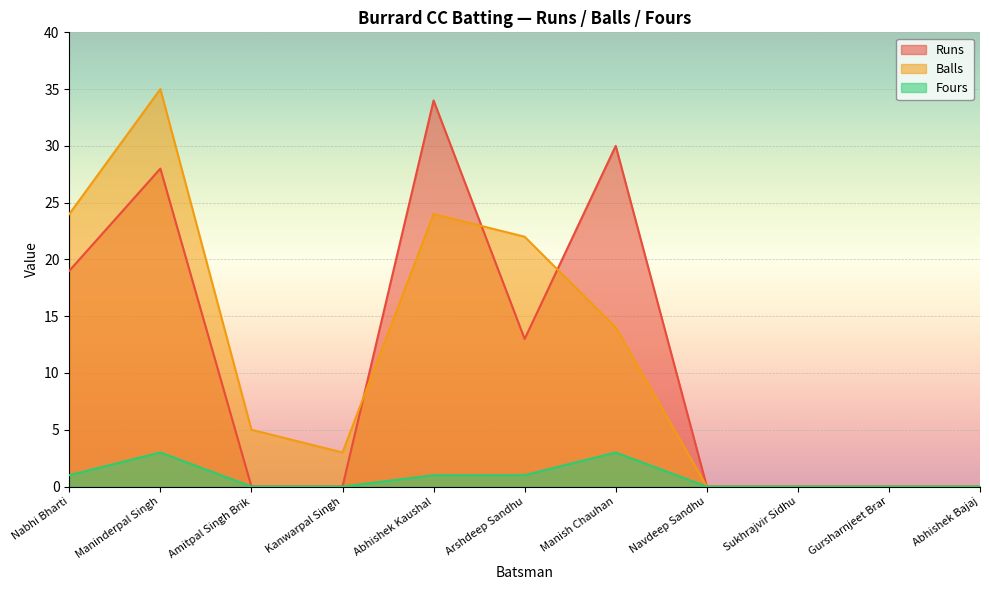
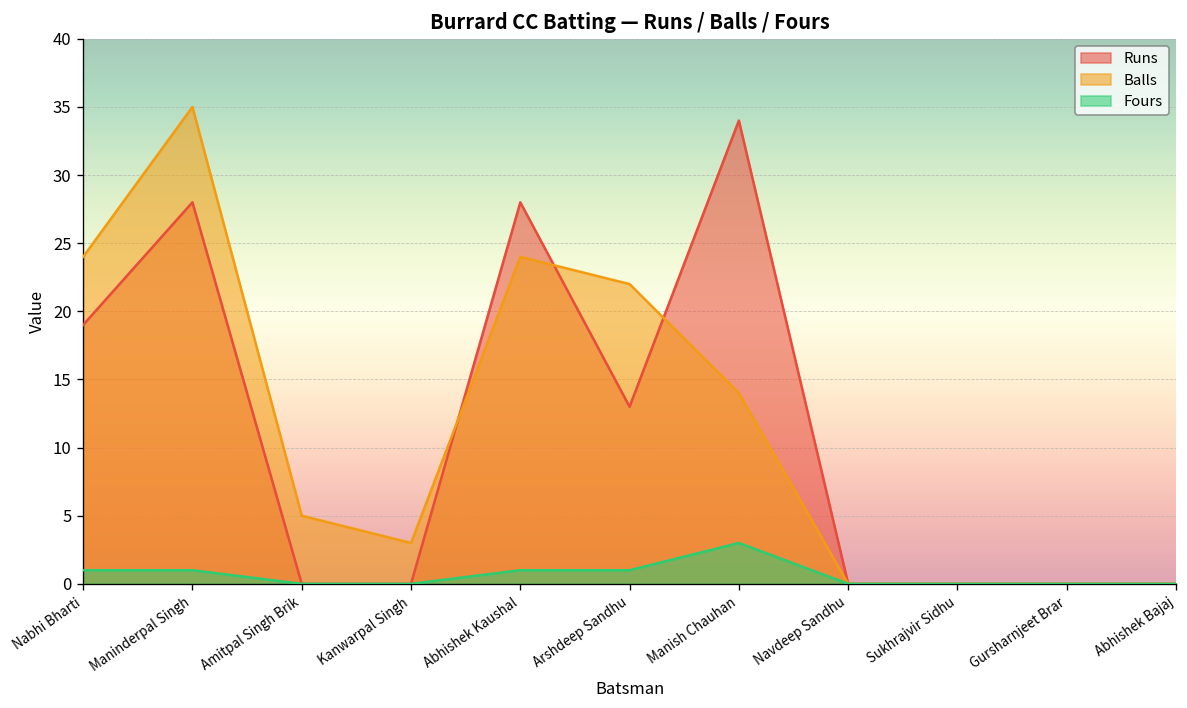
  {
    "Runs": {
      "Nabhi Bharti": 19,
      "Maninderpal Singh": 28,
-     "Abhishek Kaushal": 34,
+     "Abhishek Kaushal": 28,
      "Arshdeep Sandhu": 13,
-     "Manish Chauhan": 30
+     "Manish Chauhan": 34
    },
    "Balls": {
      "Nabhi Bharti": 24,
      "Maninderpal Singh": 35,
      "Amitpal Singh Brik": 5,
      "Kanwarpal Singh": 3,
      "Abhishek Kaushal": 24,
      "Arshdeep Sandhu": 22,
      "Manish Chauhan": 14
    },
    "Fours": {
      "Nabhi Bharti": 1,
-     "Maninderpal Singh": 3,
+     "Maninderpal Singh": 1,
      "Abhishek Kaushal": 1,
      "Arshdeep Sandhu": 1,
      "Manish Chauhan": 3
    }
  }
